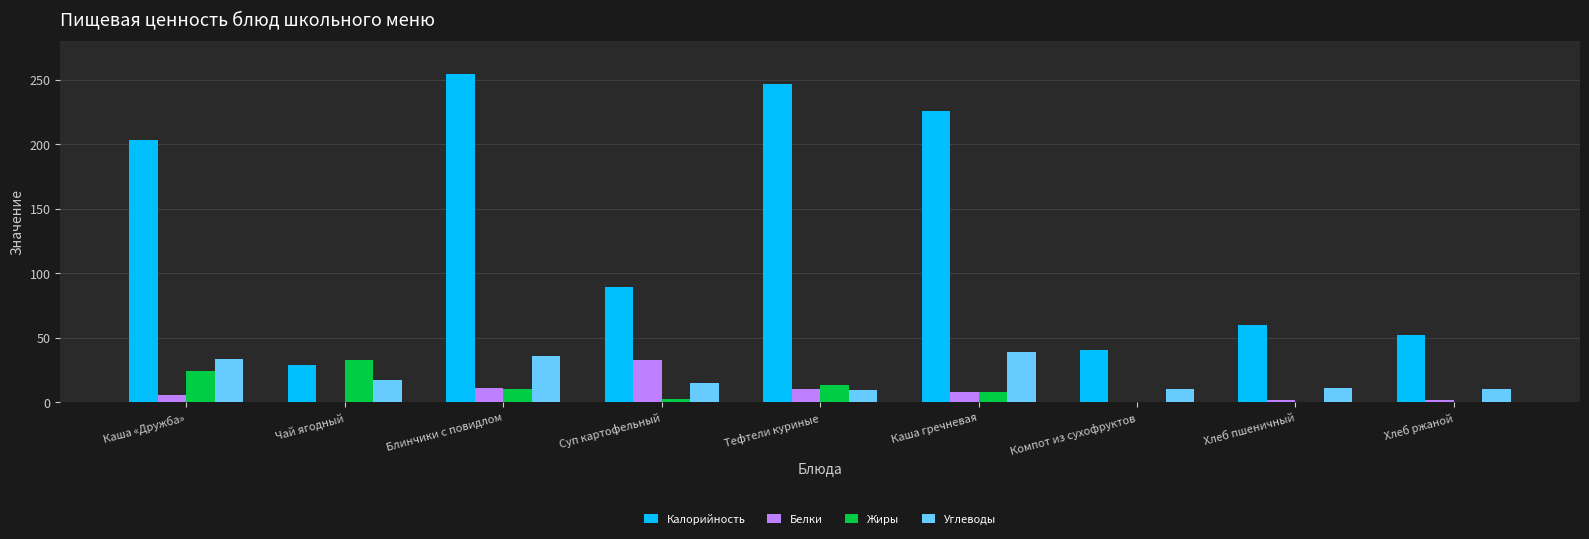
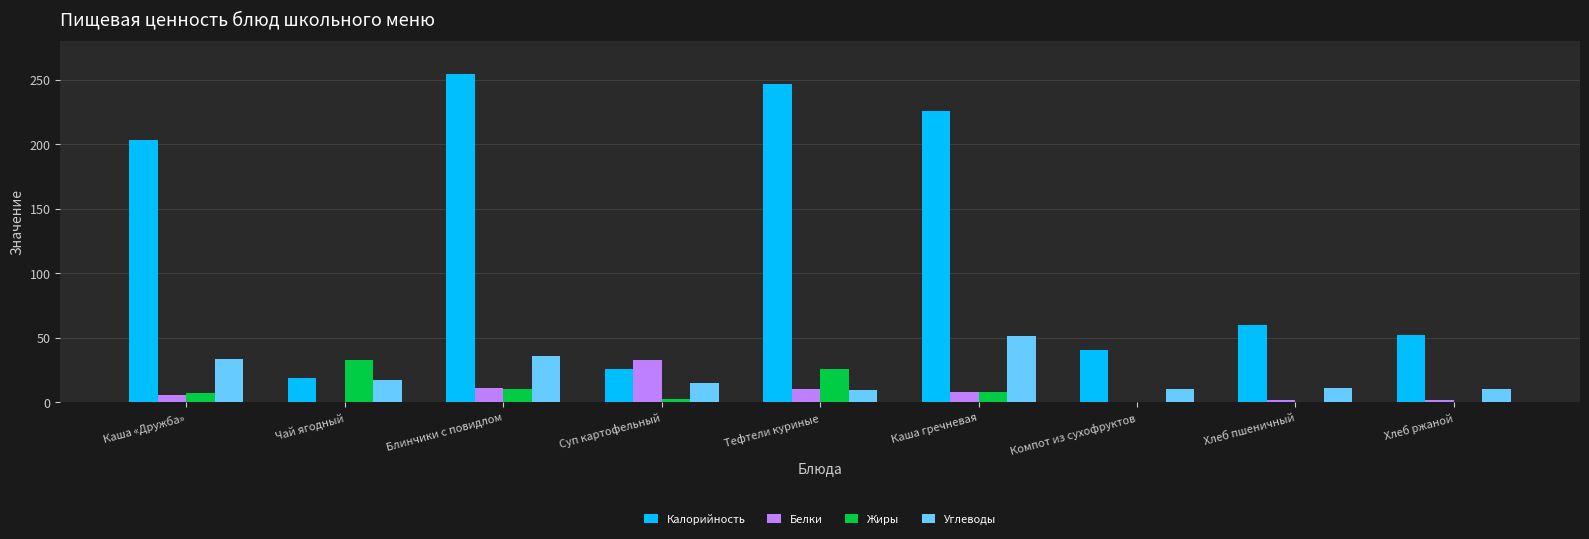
  {
    "Калорийность": {
      "Каша «Дружба»": 204,
-     "Чай ягодный": 29,
+     "Чай ягодный": 19,
      "Блинчики с повидлом": 254,
-     "Суп картофельный": 89,
+     "Суп картофельный": 26,
      "Тефтели куриные": 247,
      "Каша гречневая": 226,
      "Компот из сухофруктов": 40,
      "Хлеб пшеничный": 60,
      "Хлеб ржаной": 52
    },
    "Белки": {
      "Каша «Дружба»": 5,
      "Блинчики с повидлом": 11,
      "Суп картофельный": 33,
      "Тефтели куриные": 10,
      "Каша гречневая": 8,
      "Хлеб пшеничный": 2,
      "Хлеб ржаной": 2
    },
    "Жиры": {
-     "Каша «Дружба»": 24,
+     "Каша «Дружба»": 7,
      "Чай ягодный": 33,
      "Блинчики с повидлом": 10,
      "Суп картофельный": 2,
-     "Тефтели куриные": 14,
+     "Тефтели куриные": 26,
      "Каша гречневая": 8,
      "Компот из сухофруктов": 0
    },
    "Углеводы": {
      "Каша «Дружба»": 34,
      "Чай ягодный": 17,
      "Блинчики с повидлом": 36,
      "Суп картофельный": 15,
      "Тефтели куриные": 10,
-     "Каша гречневая": 39,
+     "Каша гречневая": 52,
      "Компот из сухофруктов": 11,
      "Хлеб пшеничный": 11,
      "Хлеб ржаной": 10
    }
  }
